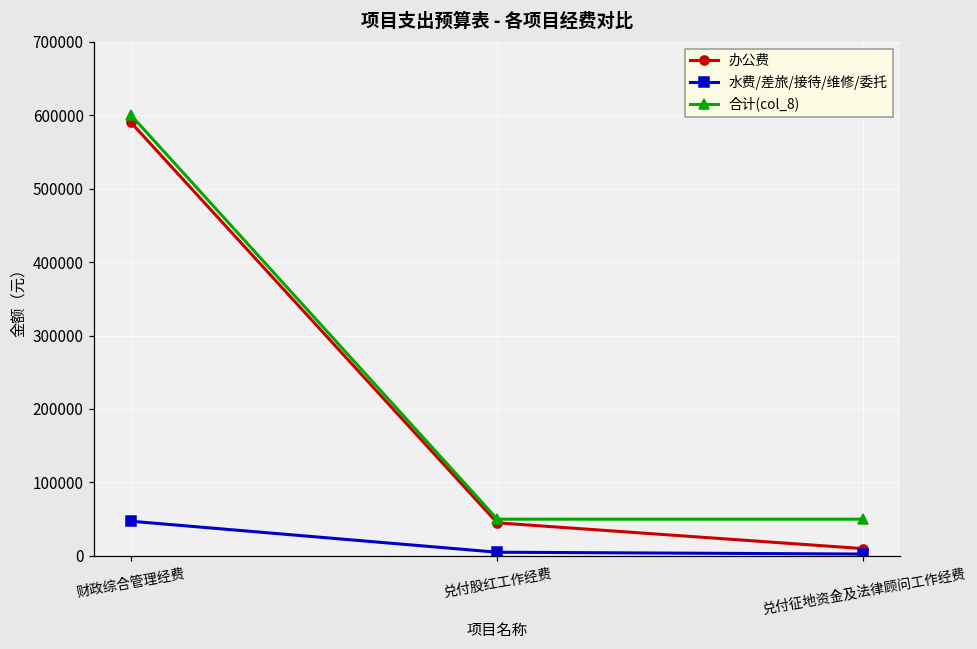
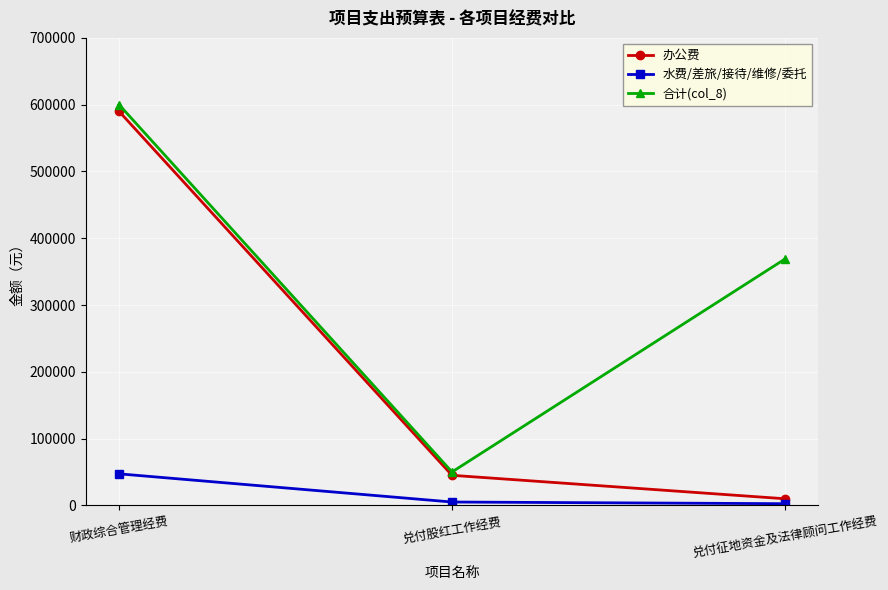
  {
    "办公费": {
      "财政综合管理经费": 590000,
      "兑付股红工作经费": 50000,
      "兑付征地资金及法律顾问工作经费": 10000
    },
    "水费/差旅/接待/维修/委托": {
      "财政综合管理经费": 50000,
      "兑付股红工作经费": 10000,
      "兑付征地资金及法律顾问工作经费": 0
    },
    "合计(col_8)": {
      "财政综合管理经费": 600000,
      "兑付股红工作经费": 50000,
-     "兑付征地资金及法律顾问工作经费": 50000
+     "兑付征地资金及法律顾问工作经费": 370000
    }
  }
